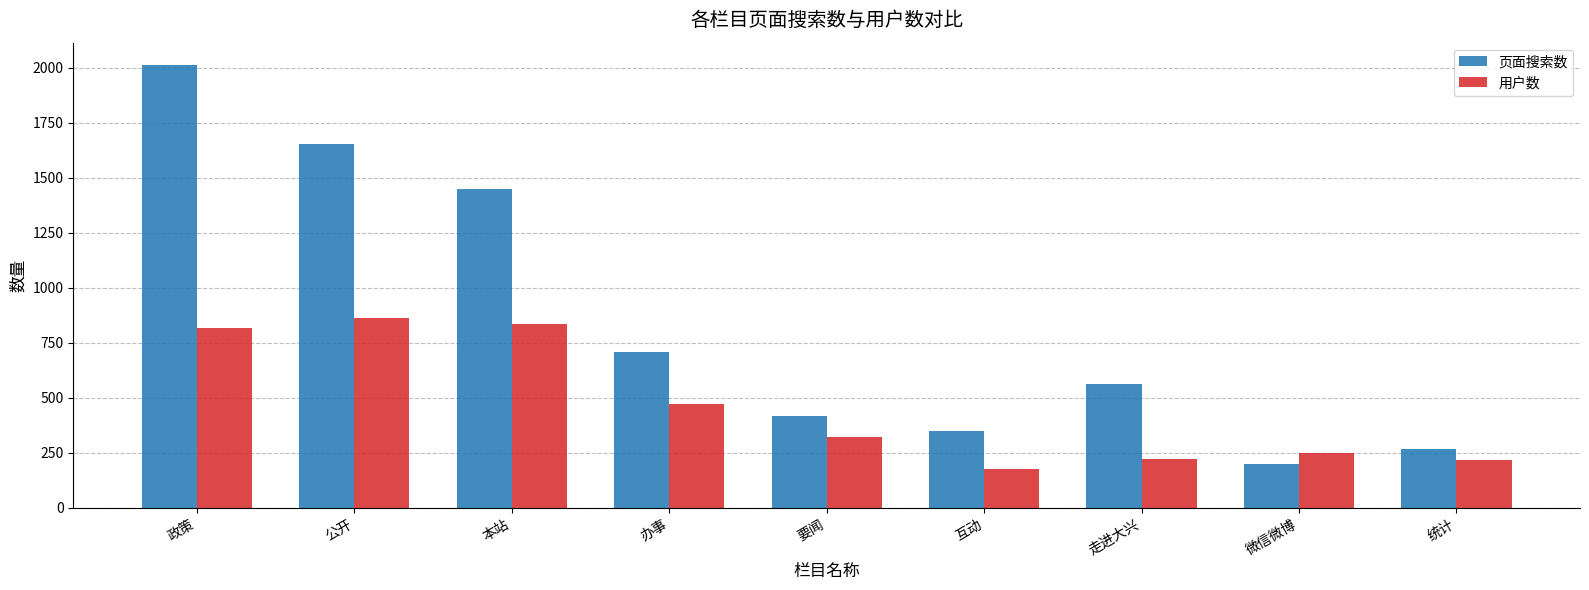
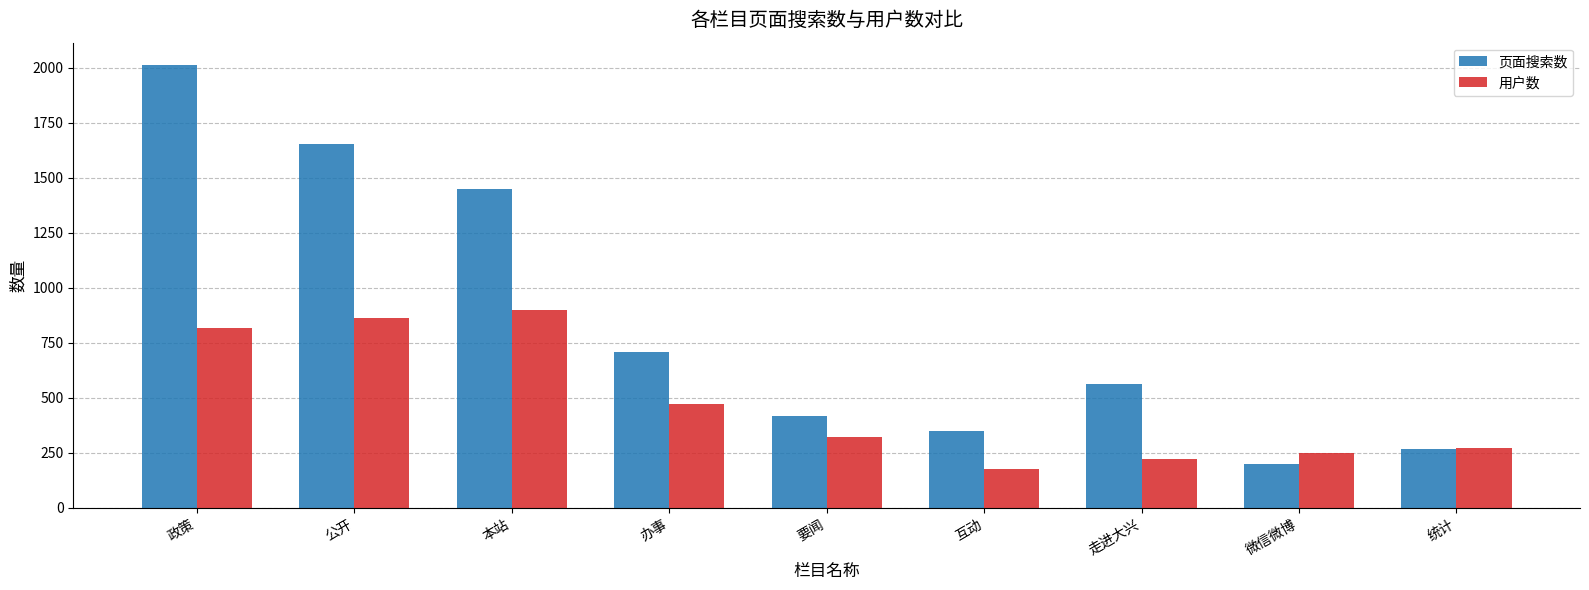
  {
    "页面搜索数": {
      "政策": 2010,
      "公开": 1650,
      "本站": 1450,
      "办事": 710,
      "要闻": 420,
      "互动": 350,
      "走进大兴": 560,
      "微信微博": 200,
      "统计": 270
    },
    "用户数": {
      "政策": 820,
      "公开": 860,
-     "本站": 840,
+     "本站": 900,
      "办事": 470,
      "要闻": 320,
      "互动": 180,
      "走进大兴": 220,
      "微信微博": 250,
-     "统计": 220
+     "统计": 270
    }
  }
